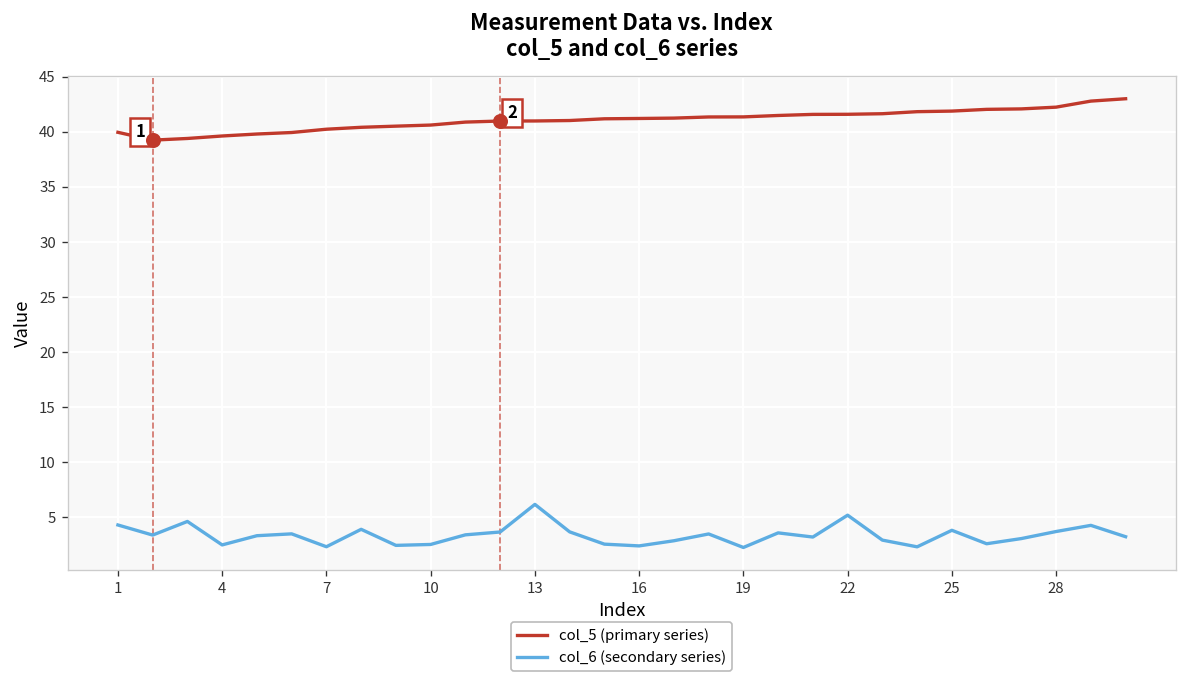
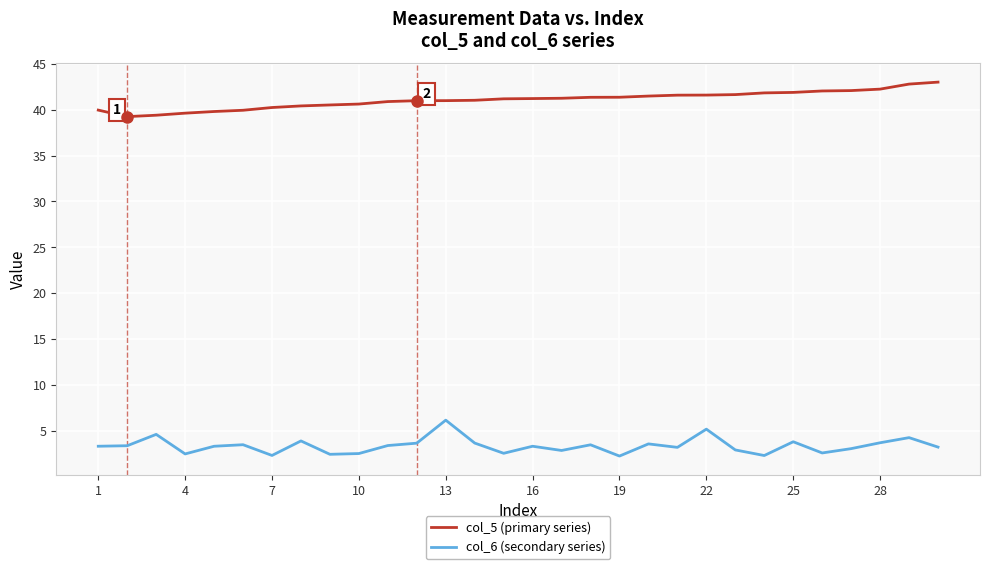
  {
    "col_6 (secondary series)": {
-     "1": 4,
+     "1": 3,
      "4": 2,
      "7": 2,
      "10": 3,
      "13": 6,
-     "16": 2,
+     "16": 3,
      "19": 2,
      "22": 5,
      "25": 4,
      "28": 4
    }
  }
